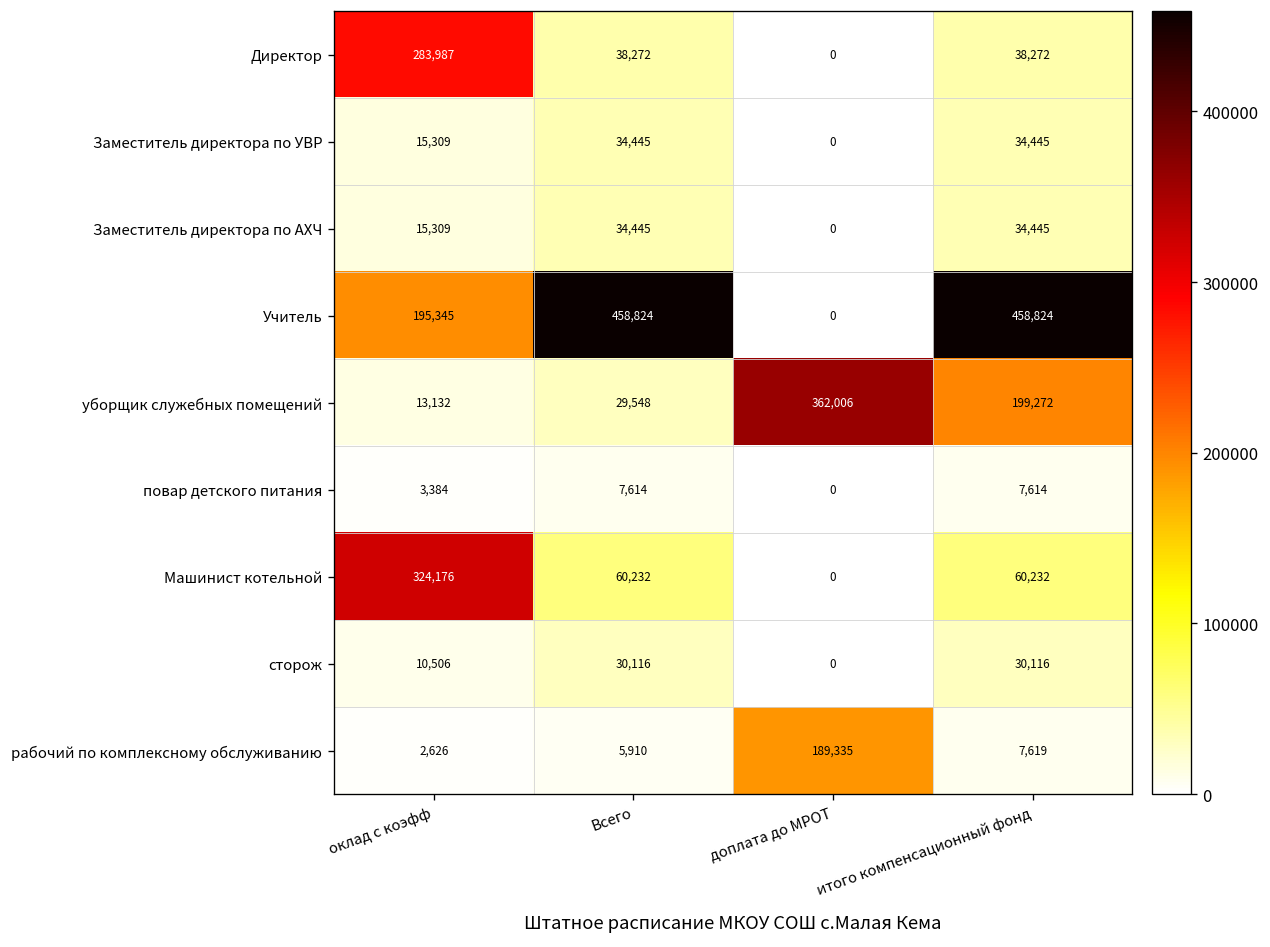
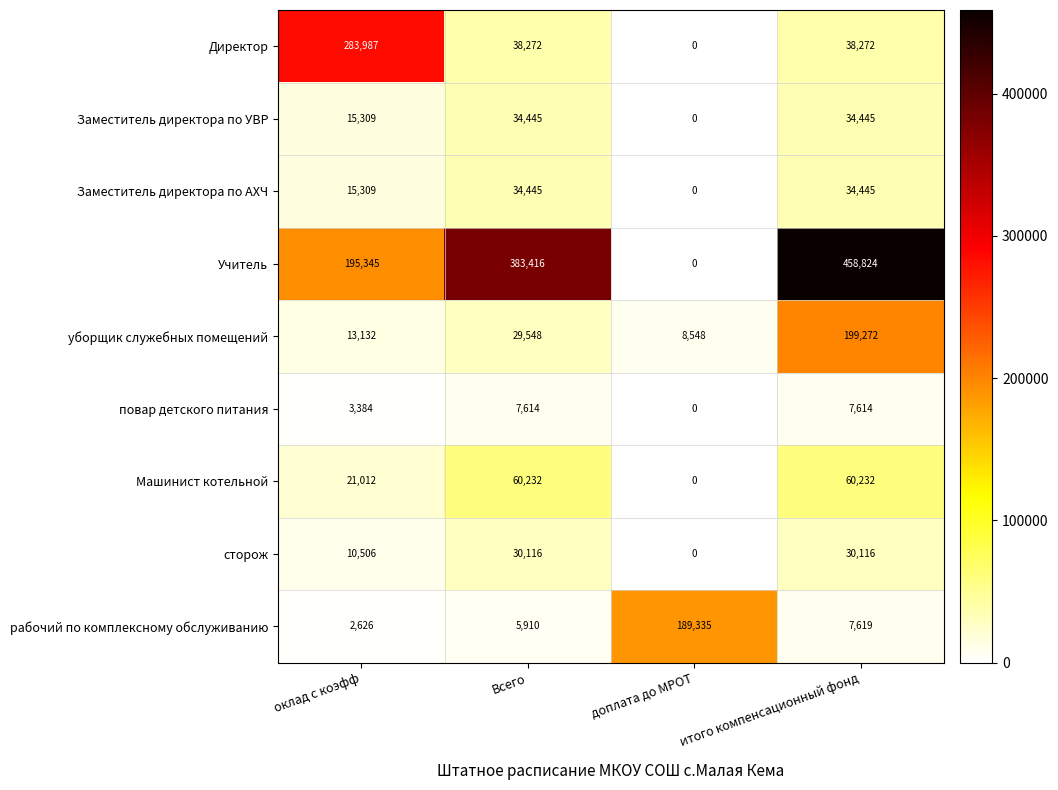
  {
    "Директор": {
      "оклад с коэфф": "283,987",
      "Всего": "38,272",
      "доплата до МРОТ": "0",
      "итого компенсационный фонд": "38,272"
    },
    "Заместитель директора по УВР": {
      "оклад с коэфф": "15,309",
      "Всего": "34,445",
      "доплата до МРОТ": "0",
      "итого компенсационный фонд": "34,445"
    },
    "Заместитель директора по АХЧ": {
      "оклад с коэфф": "15,309",
      "Всего": "34,445",
      "доплата до МРОТ": "0",
      "итого компенсационный фонд": "34,445"
    },
    "Учитель": {
      "оклад с коэфф": "195,345",
-     "Всего": "458,824",
+     "Всего": "383,416",
      "доплата до МРОТ": "0",
      "итого компенсационный фонд": "458,824"
    },
    "уборщик служебных помещений": {
      "оклад с коэфф": "13,132",
      "Всего": "29,548",
-     "доплата до МРОТ": "362,006",
+     "доплата до МРОТ": "8,548",
      "итого компенсационный фонд": "199,272"
    },
    "повар детского питания": {
      "оклад с коэфф": "3,384",
      "Всего": "7,614",
      "доплата до МРОТ": "0",
      "итого компенсационный фонд": "7,614"
    },
    "Машинист котельной": {
-     "оклад с коэфф": "324,176",
+     "оклад с коэфф": "21,012",
      "Всего": "60,232",
      "доплата до МРОТ": "0",
      "итого компенсационный фонд": "60,232"
    },
    "сторож": {
      "оклад с коэфф": "10,506",
      "Всего": "30,116",
      "доплата до МРОТ": "0",
      "итого компенсационный фонд": "30,116"
    },
    "рабочий по комплексному обслуживанию": {
      "оклад с коэфф": "2,626",
      "Всего": "5,910",
      "доплата до МРОТ": "189,335",
      "итого компенсационный фонд": "7,619"
    }
  }
